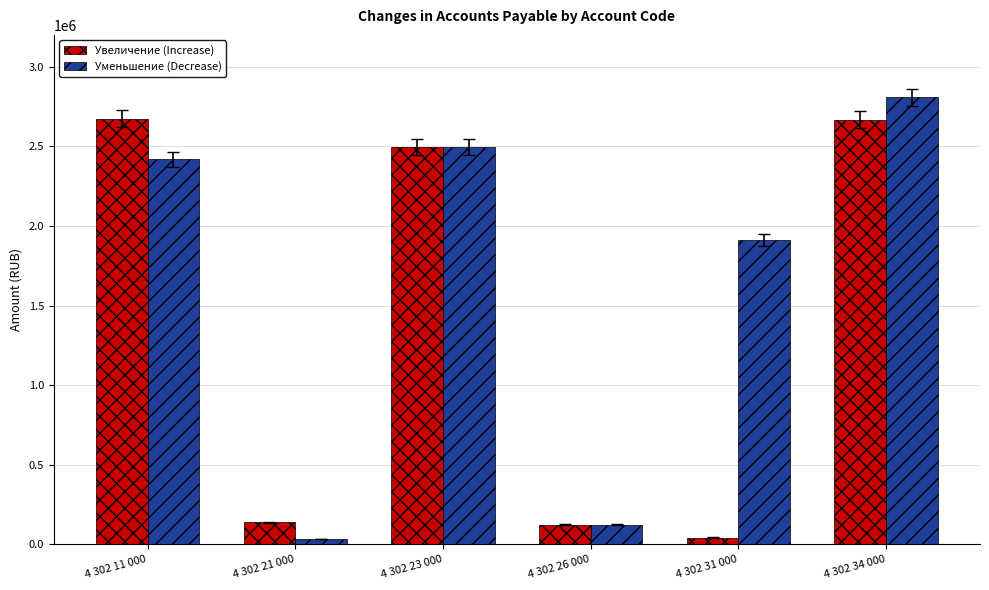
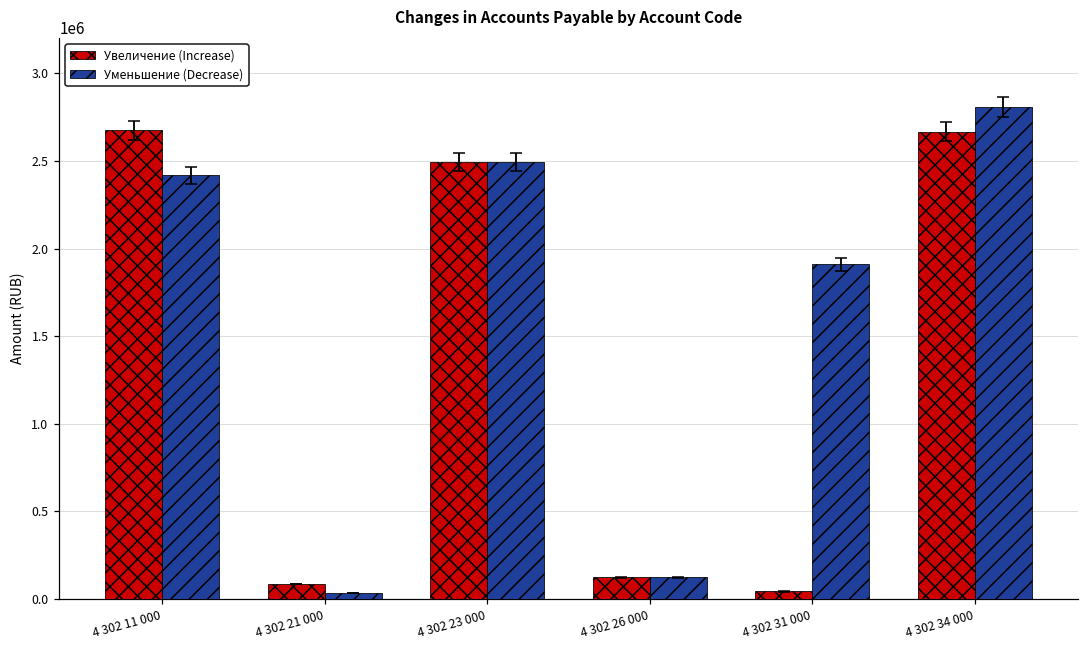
  {
    "Увеличение (Increase)": {
      "4 302 11 000": 2670000,
-     "4 302 21 000": 140000,
+     "4 302 21 000": 80000,
      "4 302 23 000": 2490000,
      "4 302 26 000": 120000,
      "4 302 31 000": 40000,
      "4 302 34 000": 2670000
    },
    "Уменьшение (Decrease)": {
      "4 302 11 000": 2420000,
      "4 302 21 000": 30000,
      "4 302 23 000": 2490000,
      "4 302 26 000": 120000,
      "4 302 31 000": 1910000,
      "4 302 34 000": 2810000
    }
  }
